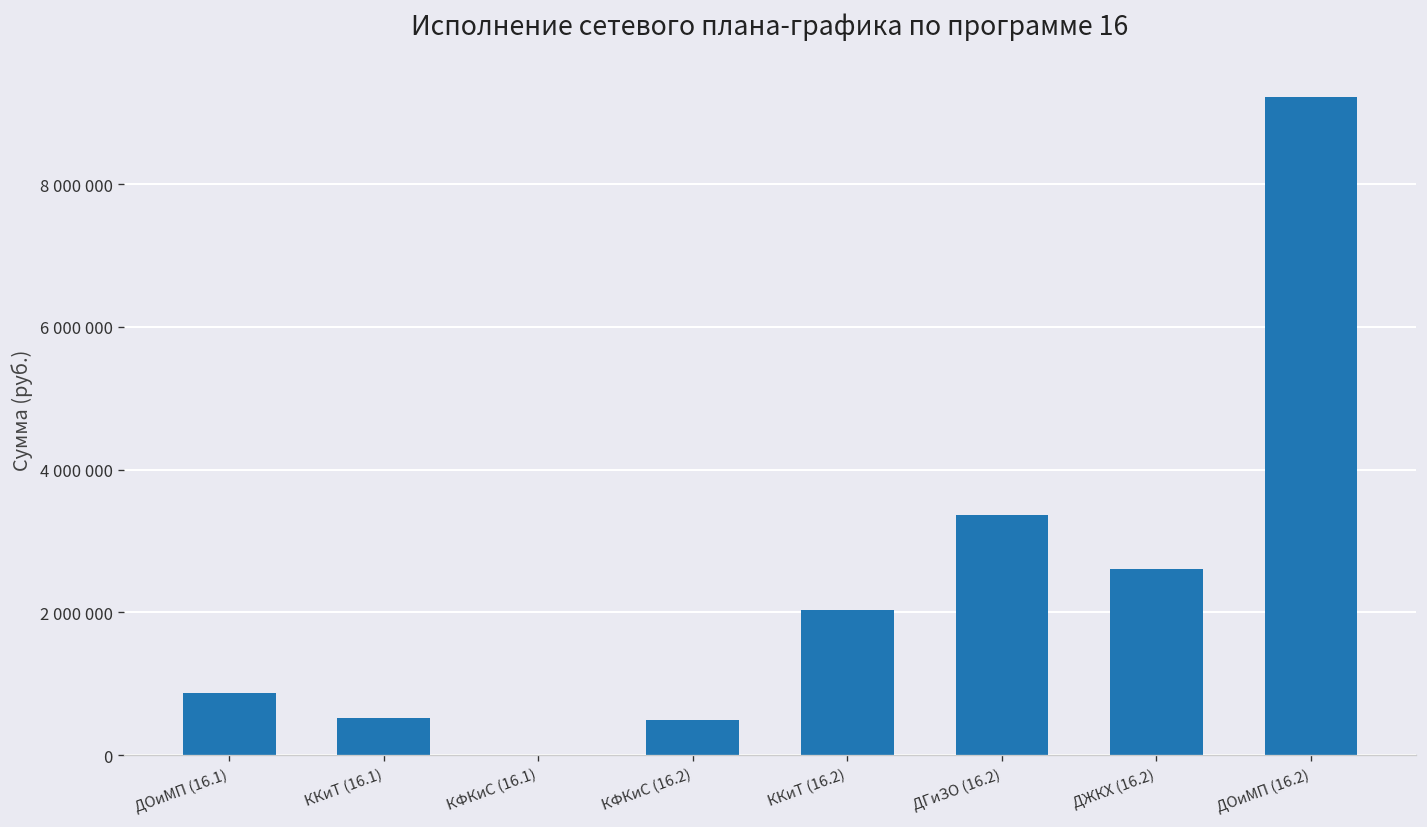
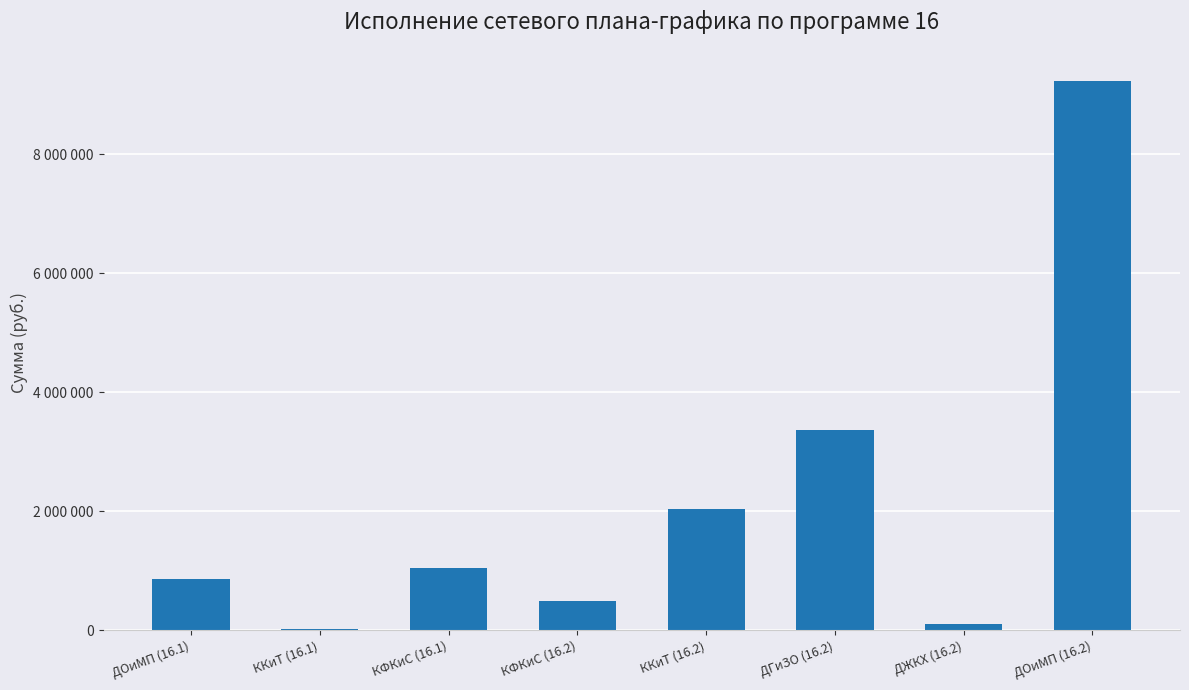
  {
    "ДОиМП (16.1)": 900000,
-   "ККиТ (16.1)": 500000,
-   "КФКиС (16.1)": 0,
+   "ККиТ (16.1)": 0,
+   "КФКиС (16.1)": 1000000,
    "КФКиС (16.2)": 500000,
    "ККиТ (16.2)": 2000000,
    "ДГиЗО (16.2)": 3400000,
-   "ДЖКХ (16.2)": 2600000,
+   "ДЖКХ (16.2)": 100000,
    "ДОиМП (16.2)": 9200000
  }
